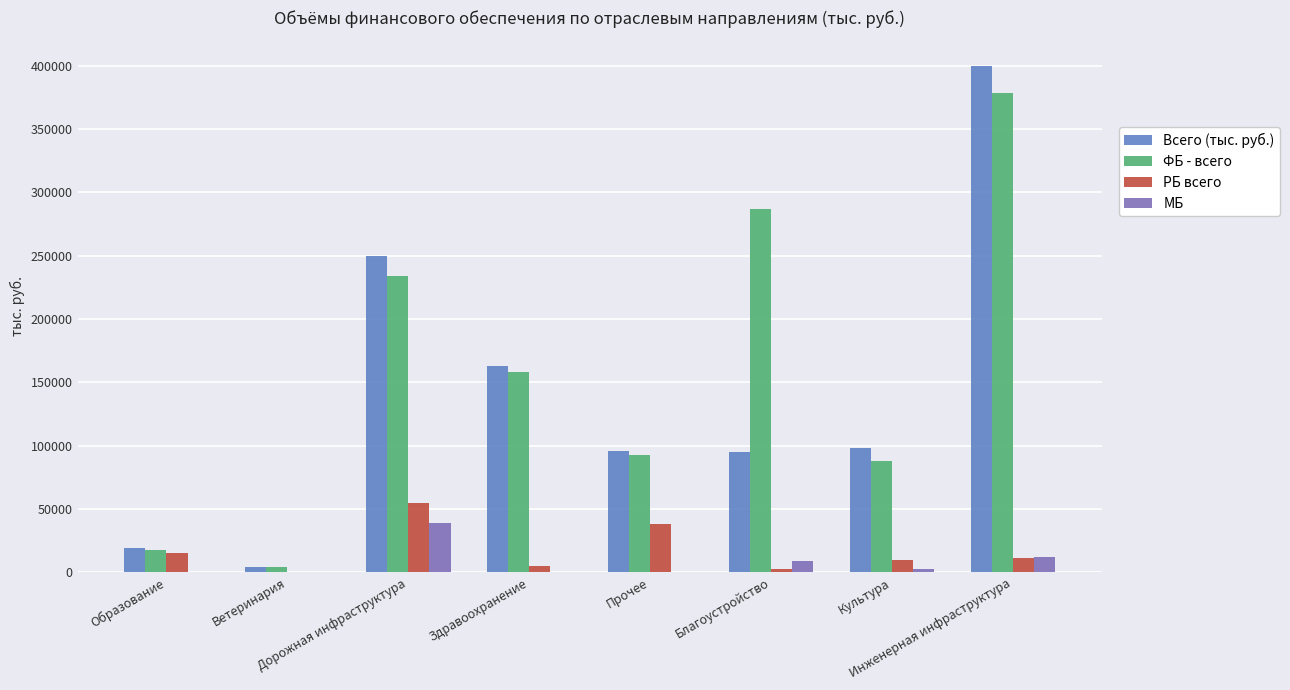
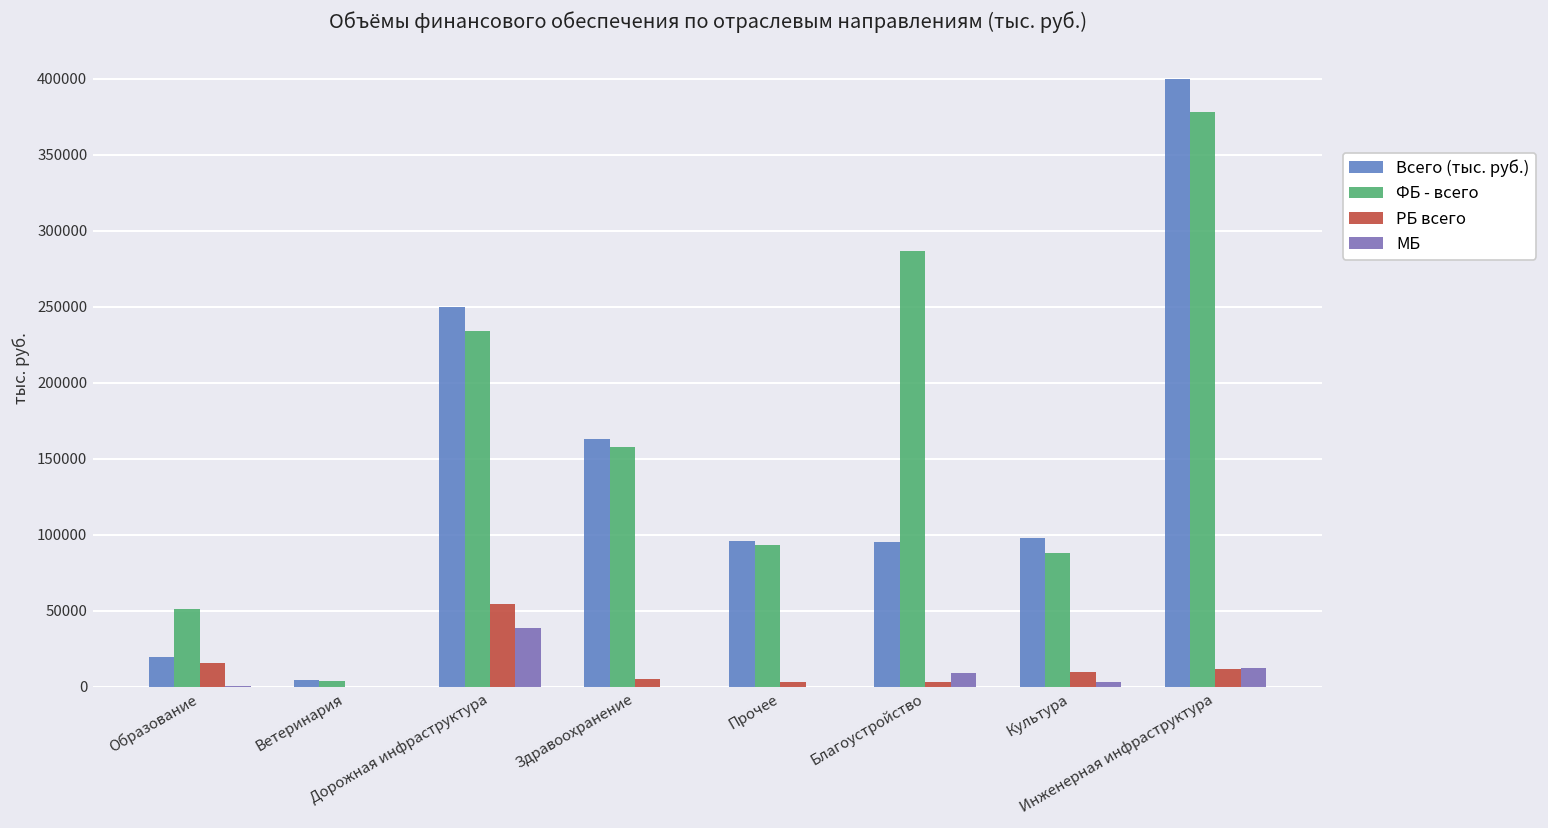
  {
    "ФБ - всего": {
-     "Образование": 17000,
+     "Образование": 51000,
      "Ветеринария": 4000,
      "Дорожная инфраструктура": 234000,
      "Здравоохранение": 158000,
      "Прочее": 93000,
      "Благоустройство": 286000,
      "Культура": 88000,
      "Инженерная инфраструктура": 378000
    },
    "РБ всего": {
      "Образование": 16000,
      "Дорожная инфраструктура": 54000,
      "Здравоохранение": 5000,
-     "Прочее": 38000,
+     "Прочее": 3000,
      "Благоустройство": 3000,
      "Культура": 10000,
      "Инженерная инфраструктура": 11000
    }
  }
